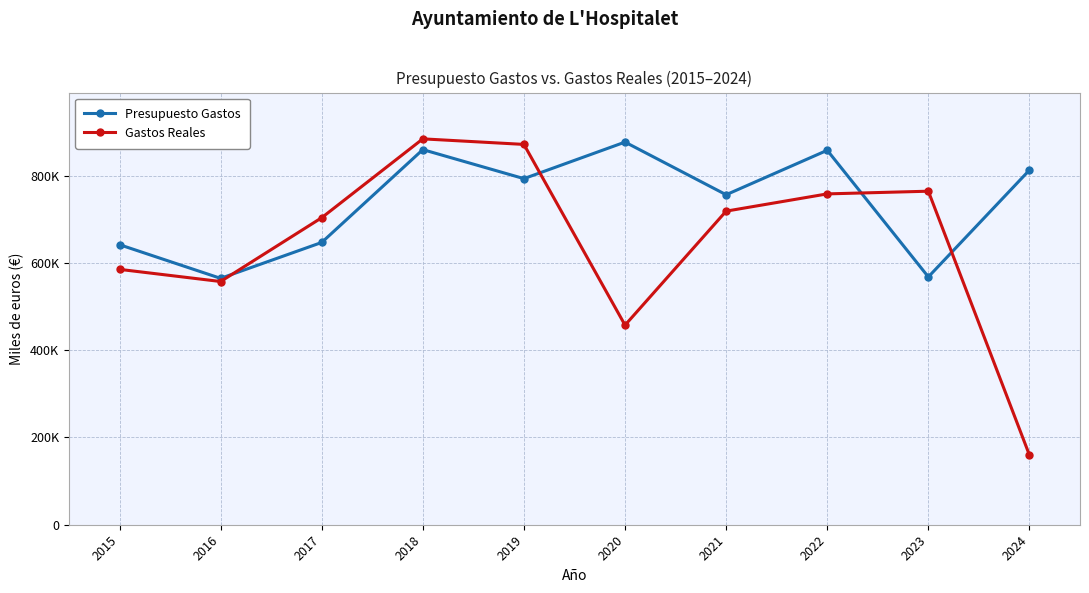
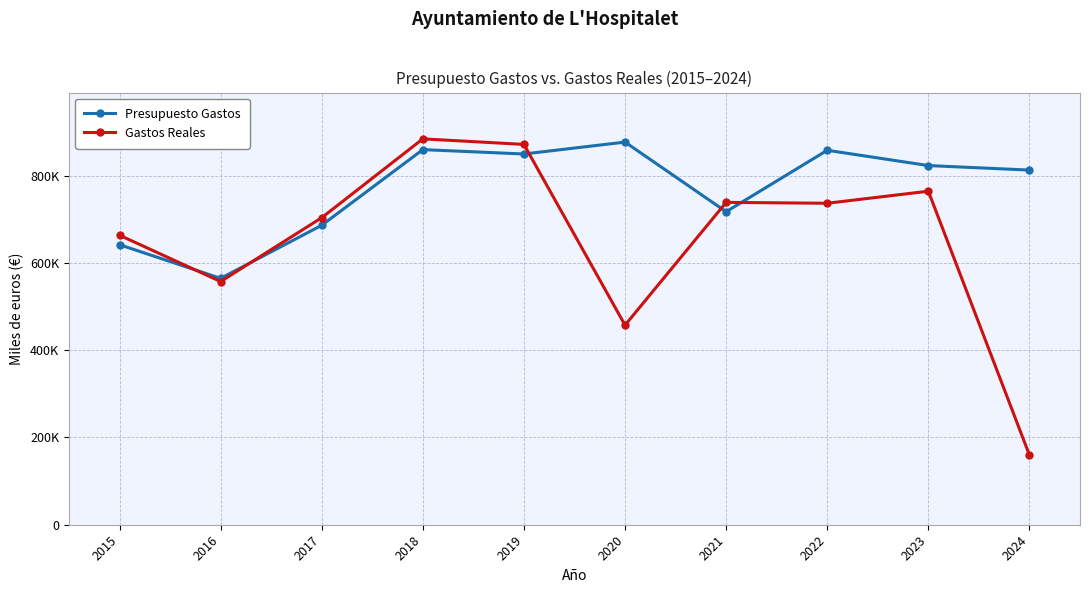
  {
    "Presupuesto Gastos": {
      "2015": 640000,
      "2016": 560000,
-     "2017": 650000,
+     "2017": 690000,
      "2018": 860000,
-     "2019": 790000,
+     "2019": 850000,
      "2020": 880000,
-     "2021": 760000,
+     "2021": 720000,
      "2022": 860000,
-     "2023": 570000,
+     "2023": 820000,
      "2024": 810000
    },
    "Gastos Reales": {
-     "2015": 590000,
+     "2015": 660000,
      "2016": 560000,
      "2017": 700000,
      "2018": 880000,
      "2019": 870000,
      "2020": 460000,
-     "2021": 720000,
-     "2022": 760000,
+     "2021": 740000,
+     "2022": 740000,
      "2023": 760000,
      "2024": 160000
    }
  }
